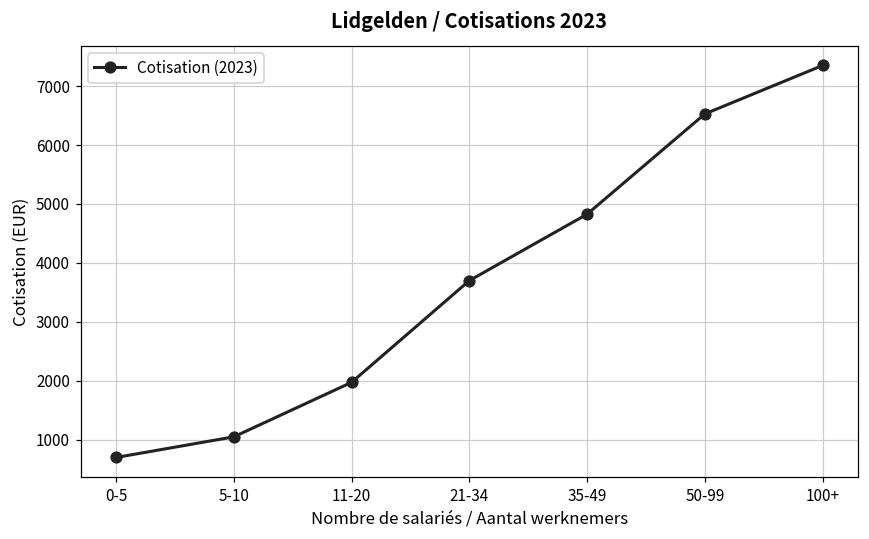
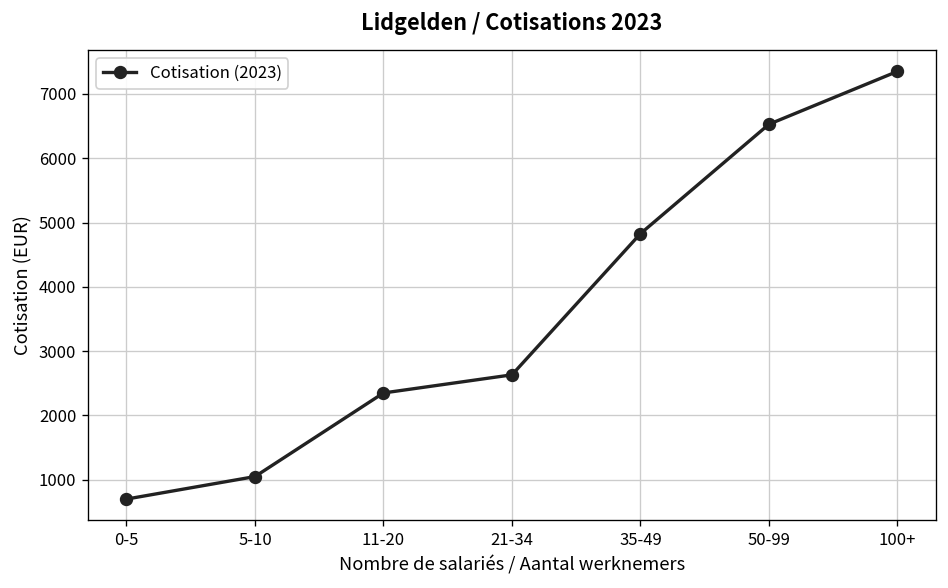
  {
    "0-5": 700,
    "5-10": 1100,
-   "11-20": 2000,
-   "21-34": 3700,
+   "11-20": 2400,
+   "21-34": 2600,
    "35-49": 4800,
    "50-99": 6500,
    "100+": 7400
  }
